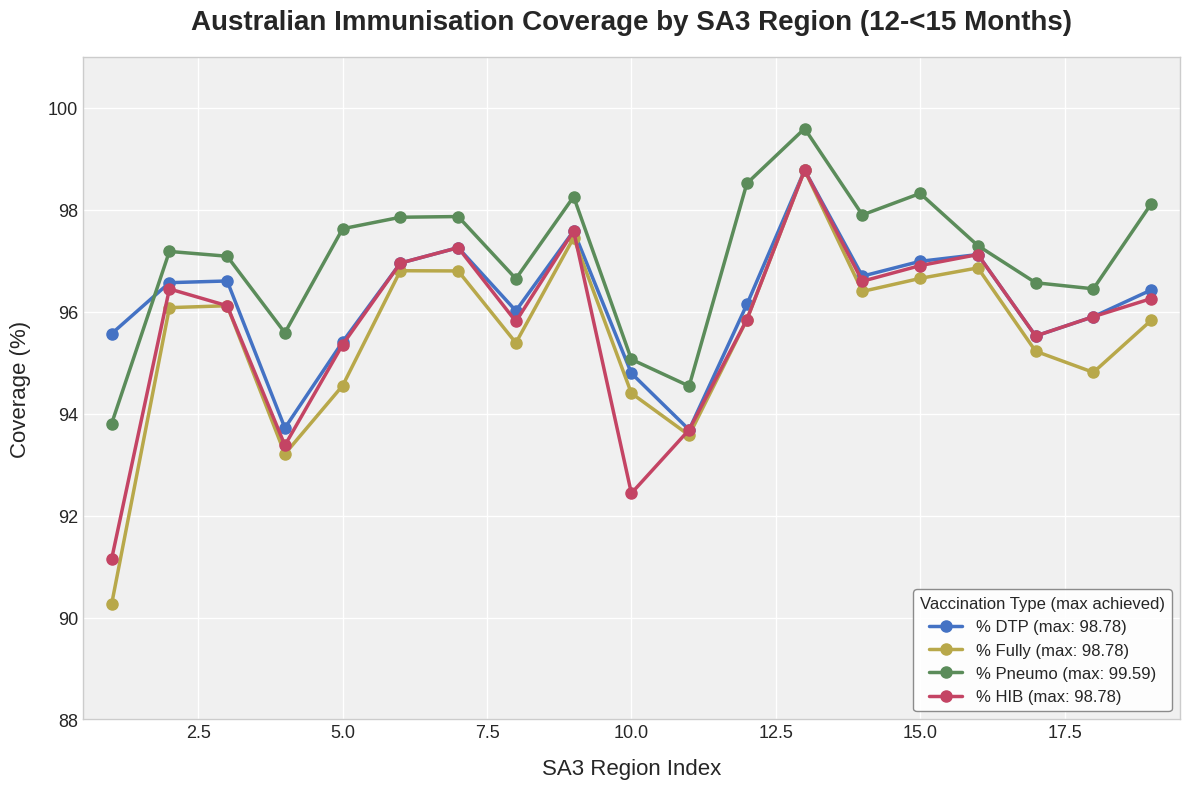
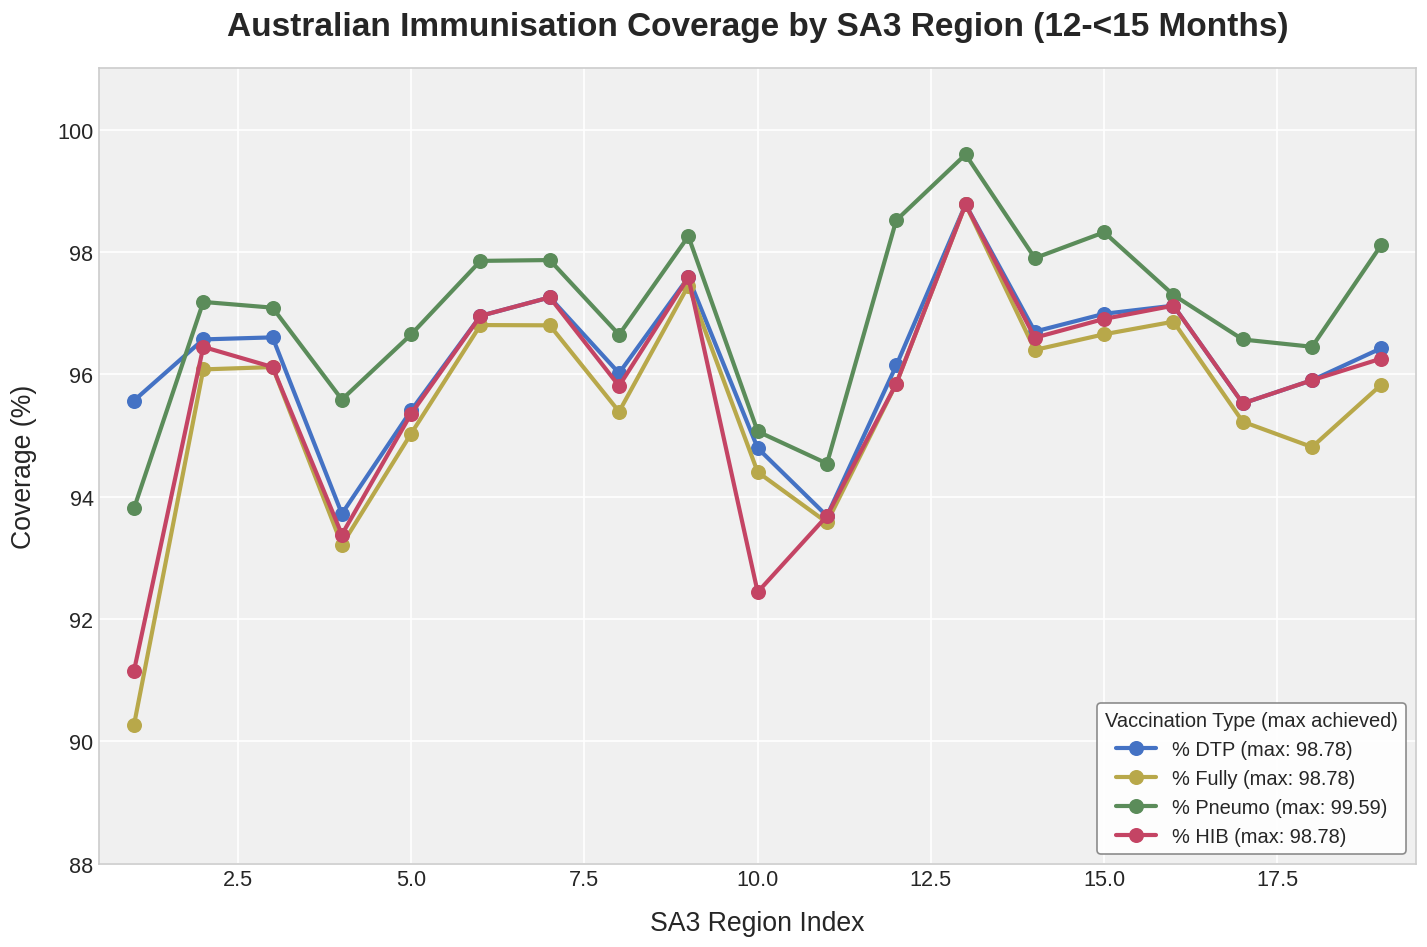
  {
    "% DTP (max: 98.78)": {
      "5.0": 95.4,
      "10.0": 94.8,
      "15.0": 97.0
    },
    "% Fully (max: 98.78)": {
-     "5.0": 94.5,
+     "5.0": 95.0,
      "10.0": 94.4,
      "15.0": 96.7
    },
    "% Pneumo (max: 99.59)": {
-     "5.0": 97.6,
+     "5.0": 96.7,
      "10.0": 95.1,
      "15.0": 98.3
    },
    "% HIB (max: 98.78)": {
      "5.0": 95.4,
      "10.0": 92.4,
      "15.0": 96.9
    }
  }
